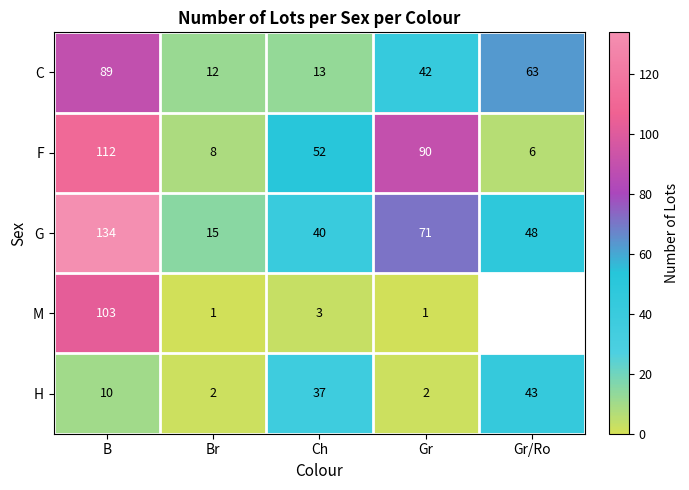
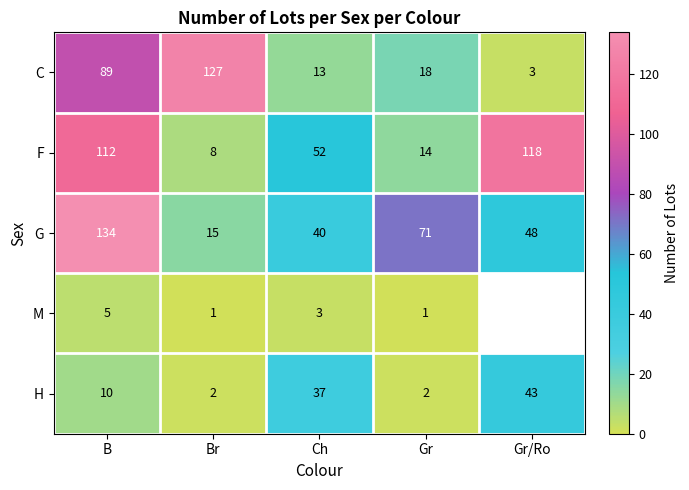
  {
    "C": {
      "B": 89,
-     "Br": 12,
+     "Br": 127,
      "Ch": 13,
-     "Gr": 42,
-     "Gr/Ro": 63
+     "Gr": 18,
+     "Gr/Ro": 3
    },
    "F": {
      "B": 112,
      "Br": 8,
      "Ch": 52,
-     "Gr": 90,
-     "Gr/Ro": 6
+     "Gr": 14,
+     "Gr/Ro": 118
    },
    "G": {
      "B": 134,
      "Br": 15,
      "Ch": 40,
      "Gr": 71,
      "Gr/Ro": 48
    },
    "M": {
-     "B": 103,
+     "B": 5,
      "Br": 1,
      "Ch": 3,
      "Gr": 1
    },
    "H": {
      "B": 10,
      "Br": 2,
      "Ch": 37,
      "Gr": 2,
      "Gr/Ro": 43
    }
  }
